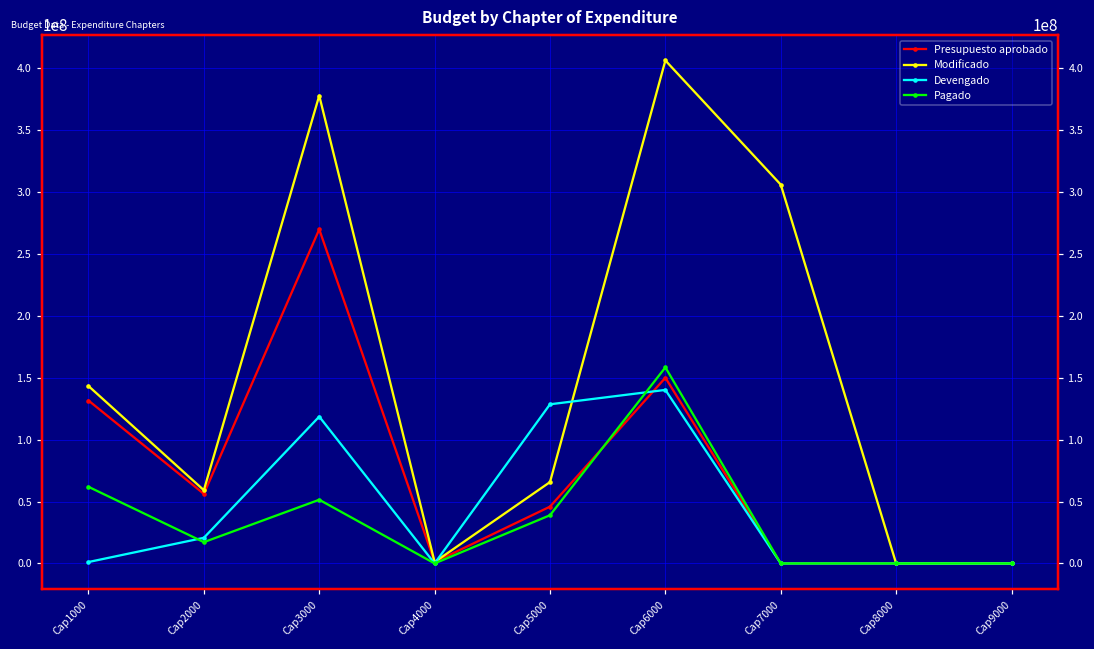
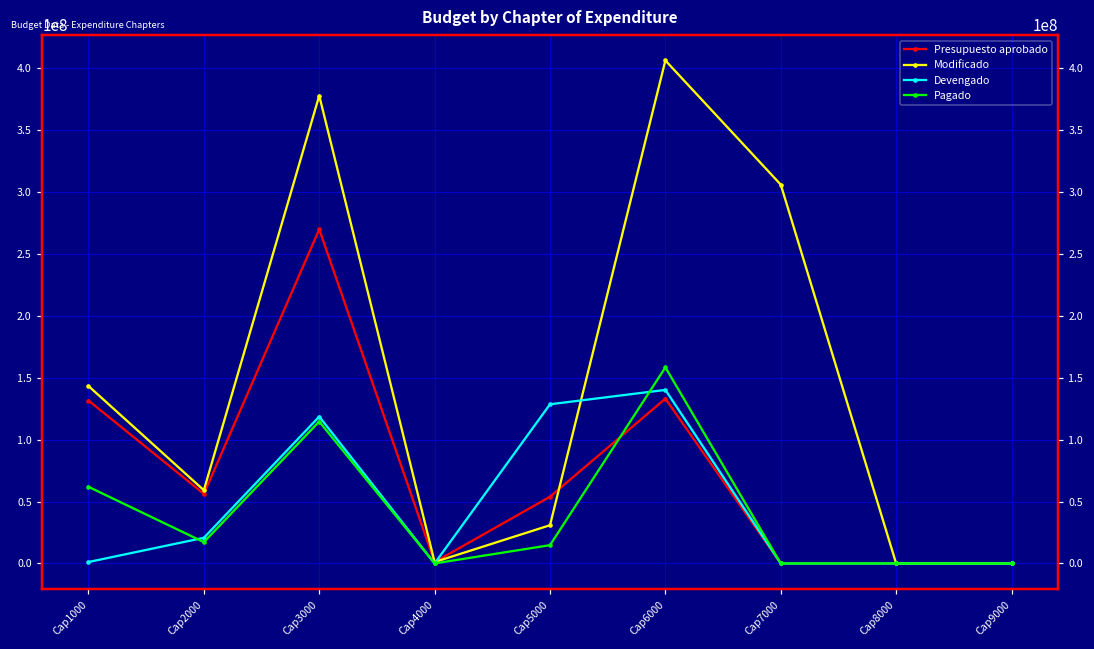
  {
    "Presupuesto aprobado": {
      "Cap1000": 132000000,
      "Cap2000": 56000000,
      "Cap3000": 270000000,
-     "Cap5000": 46000000,
-     "Cap6000": 150000000
+     "Cap5000": 54000000,
+     "Cap6000": 133000000
    },
    "Modificado": {
      "Cap1000": 143000000,
      "Cap2000": 59000000,
      "Cap3000": 378000000,
-     "Cap5000": 66000000,
+     "Cap5000": 31000000,
      "Cap6000": 406000000,
      "Cap7000": 306000000
    },
    "Devengado": {
      "Cap1000": 1000000,
      "Cap2000": 21000000,
      "Cap3000": 119000000,
      "Cap5000": 129000000,
      "Cap6000": 140000000
    },
    "Pagado": {
      "Cap1000": 62000000,
      "Cap2000": 17000000,
-     "Cap3000": 51000000,
-     "Cap5000": 39000000,
+     "Cap3000": 115000000,
+     "Cap5000": 15000000,
      "Cap6000": 158000000
    }
  }
